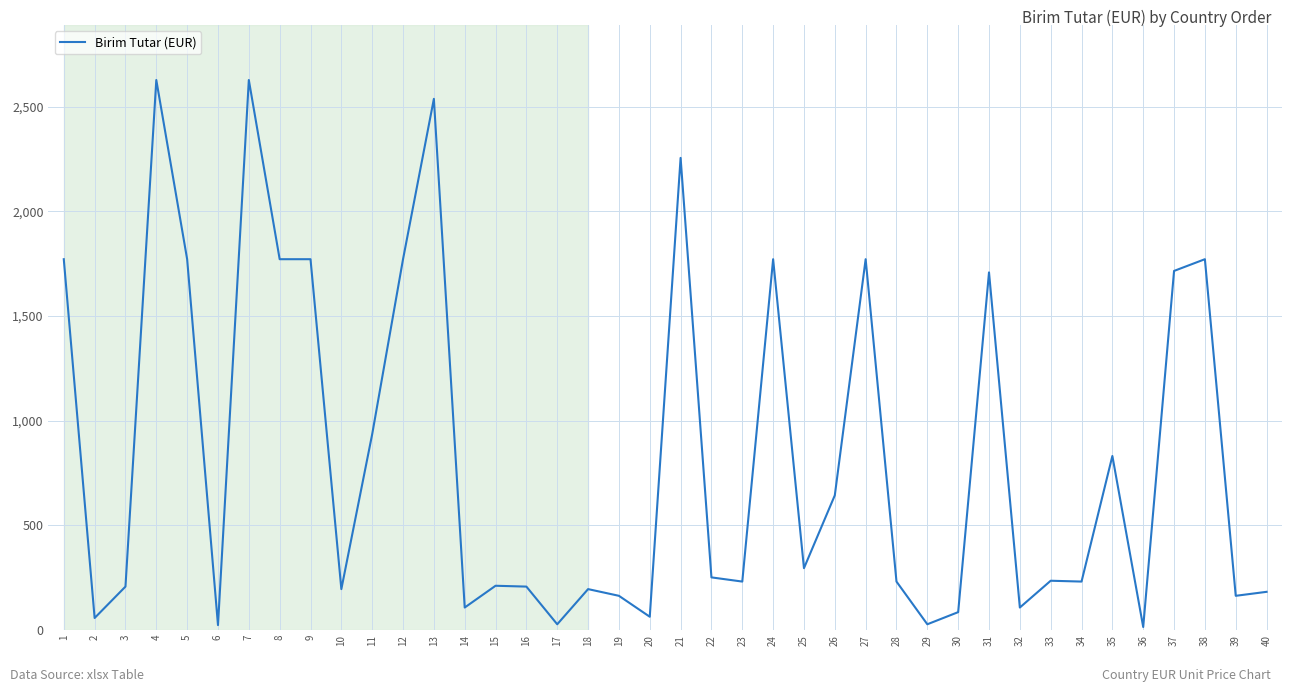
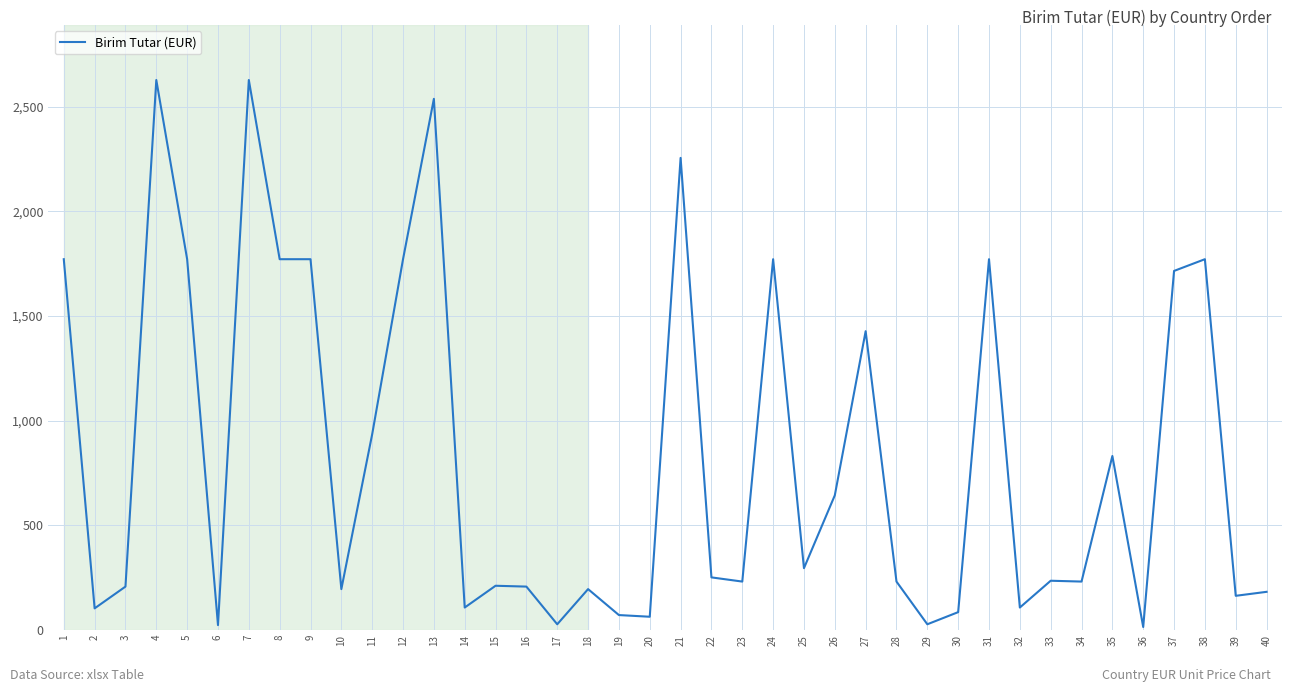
  {
    "1": "1,770",
-   "2": "60",
+   "2": "100",
    "3": "210",
    "4": "2,630",
    "5": "1,770",
    "6": "20",
    "7": "2,630",
    "8": "1,770",
    "9": "1,770",
    "10": "200",
    "11": "940",
    "12": "1,770",
    "13": "2,540",
    "14": "110",
    "15": "210",
    "16": "210",
    "17": "30",
    "18": "200",
-   "19": "160",
+   "19": "70",
    "20": "60",
    "21": "2,260",
    "22": "250",
    "23": "230",
    "24": "1,770",
    "25": "300",
    "26": "640",
-   "27": "1,770",
+   "27": "1,430",
    "28": "230",
    "29": "30",
    "30": "90",
-   "31": "1,710",
+   "31": "1,770",
    "32": "110",
    "33": "240",
    "34": "230",
    "35": "830",
    "36": "20",
    "37": "1,720",
    "38": "1,770",
    "39": "160",
    "40": "180"
  }
